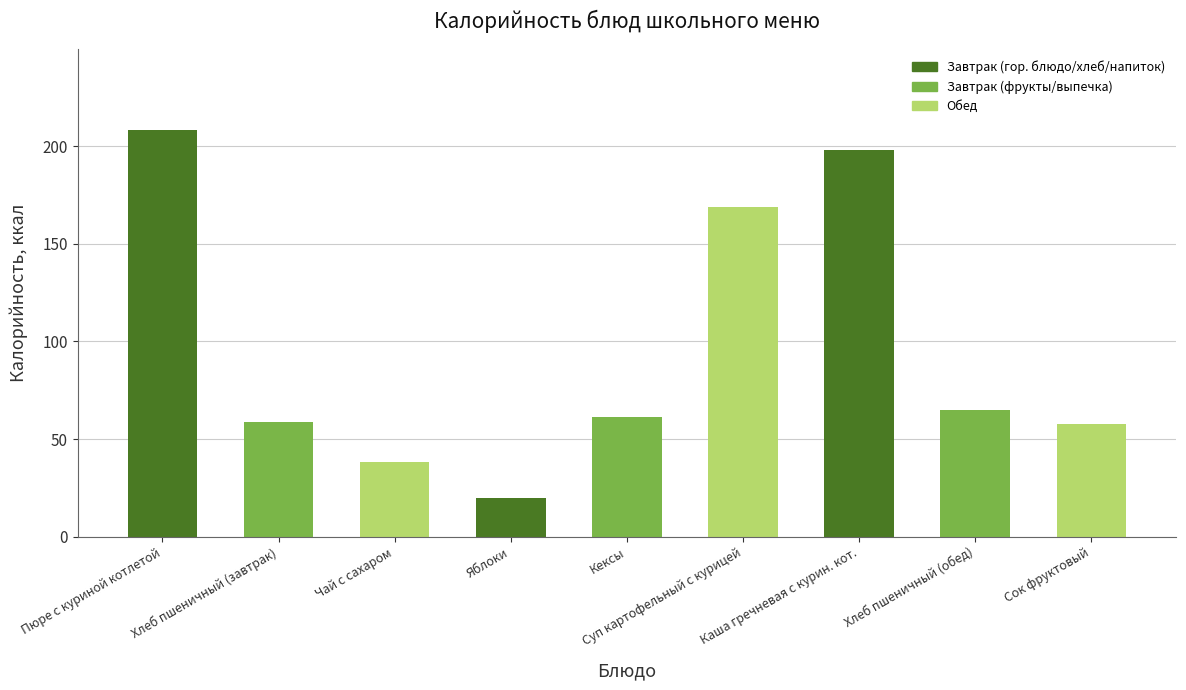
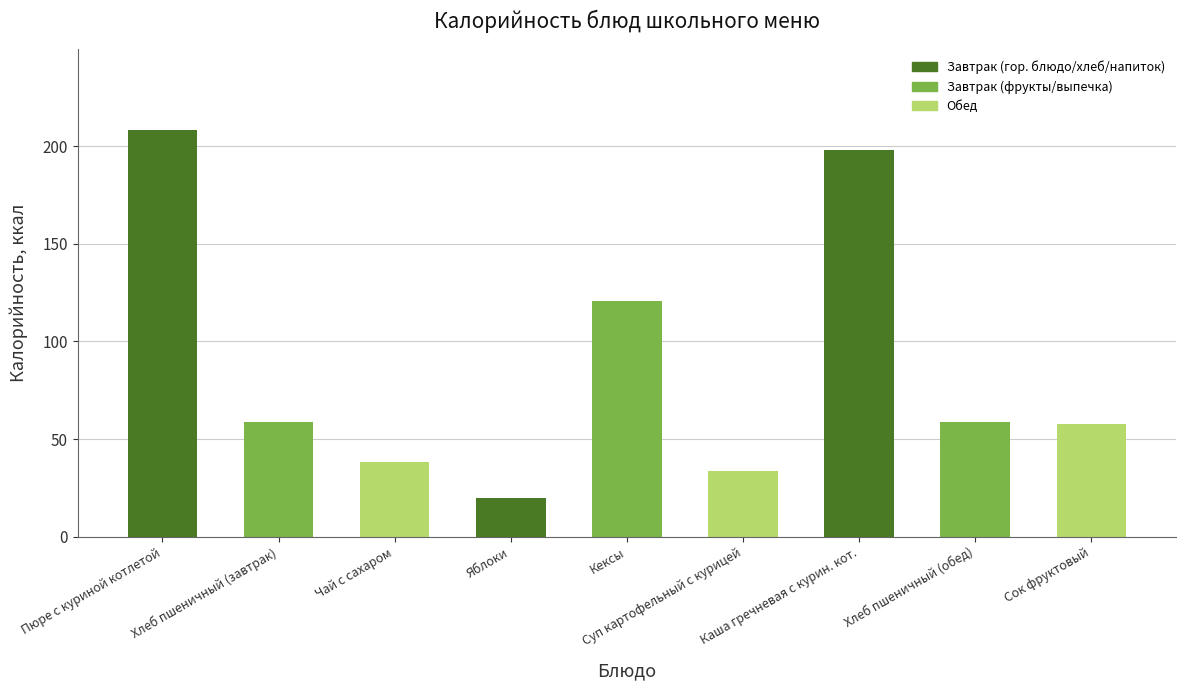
  {
    "Пюре с куриной котлетой": 208,
    "Хлеб пшеничный (завтрак)": 59,
    "Чай с сахаром": 38,
    "Яблоки": 20,
-   "Кексы": 61,
-   "Суп картофельный с курицей": 169,
+   "Кексы": 121,
+   "Суп картофельный с курицей": 34,
    "Каша гречневая с курин. кот.": 198,
-   "Хлеб пшеничный (обед)": 65,
+   "Хлеб пшеничный (обед)": 59,
    "Сок фруктовый": 58
  }
